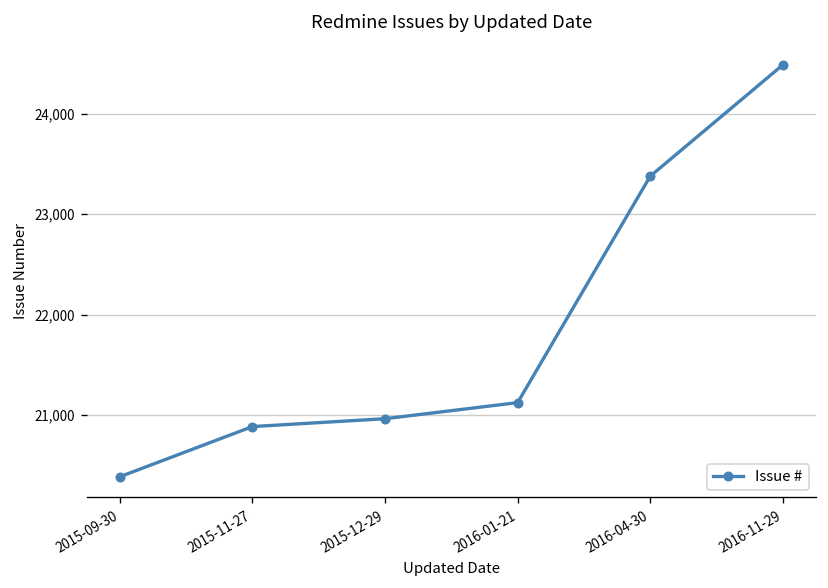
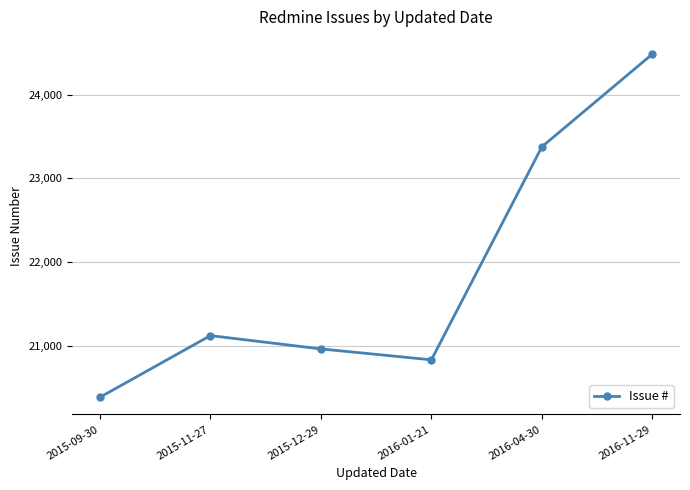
  {
    "2015-09-30": "20,400",
-   "2015-11-27": "20,900",
+   "2015-11-27": "21,100",
    "2015-12-29": "21,000",
-   "2016-01-21": "21,100",
+   "2016-01-21": "20,800",
    "2016-04-30": "23,400",
    "2016-11-29": "24,500"
  }
